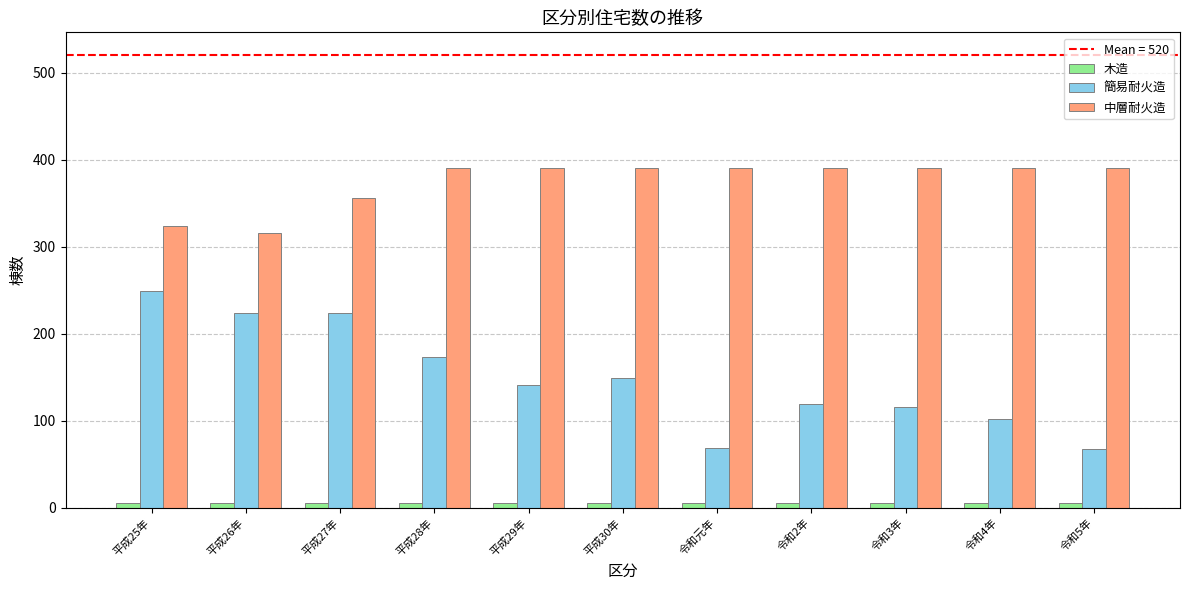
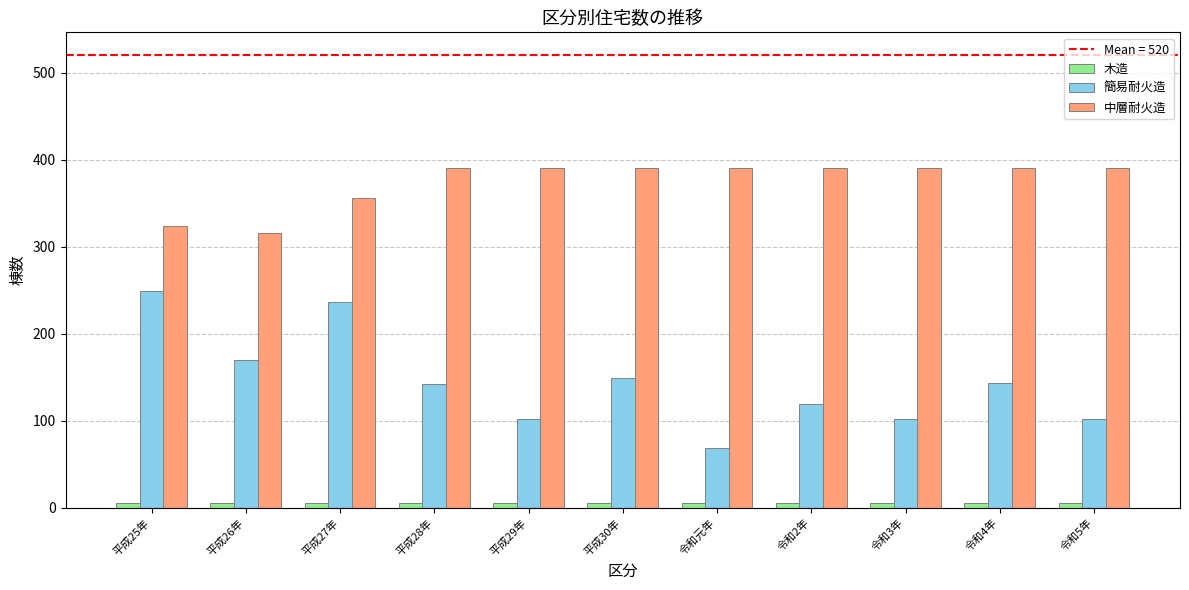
  {
    "木造": {
      "平成25年": 10,
      "平成26年": 10,
      "平成27年": 10,
      "平成28年": 10,
      "平成29年": 10,
      "平成30年": 10,
      "令和元年": 10,
      "令和2年": 10,
      "令和3年": 10,
      "令和4年": 10,
      "令和5年": 10
    },
    "簡易耐火造": {
      "平成25年": 250,
-     "平成26年": 220,
-     "平成27年": 220,
-     "平成28年": 170,
-     "平成29年": 140,
+     "平成26年": 170,
+     "平成27年": 240,
+     "平成28年": 140,
+     "平成29年": 100,
      "平成30年": 150,
      "令和元年": 70,
      "令和2年": 120,
-     "令和3年": 120,
-     "令和4年": 100,
-     "令和5年": 70
+     "令和3年": 100,
+     "令和4年": 140,
+     "令和5年": 100
    },
    "中層耐火造": {
      "平成25年": 320,
      "平成26年": 320,
      "平成27年": 360,
      "平成28年": 390,
      "平成29年": 390,
      "平成30年": 390,
      "令和元年": 390,
      "令和2年": 390,
      "令和3年": 390,
      "令和4年": 390,
      "令和5年": 390
    }
  }
